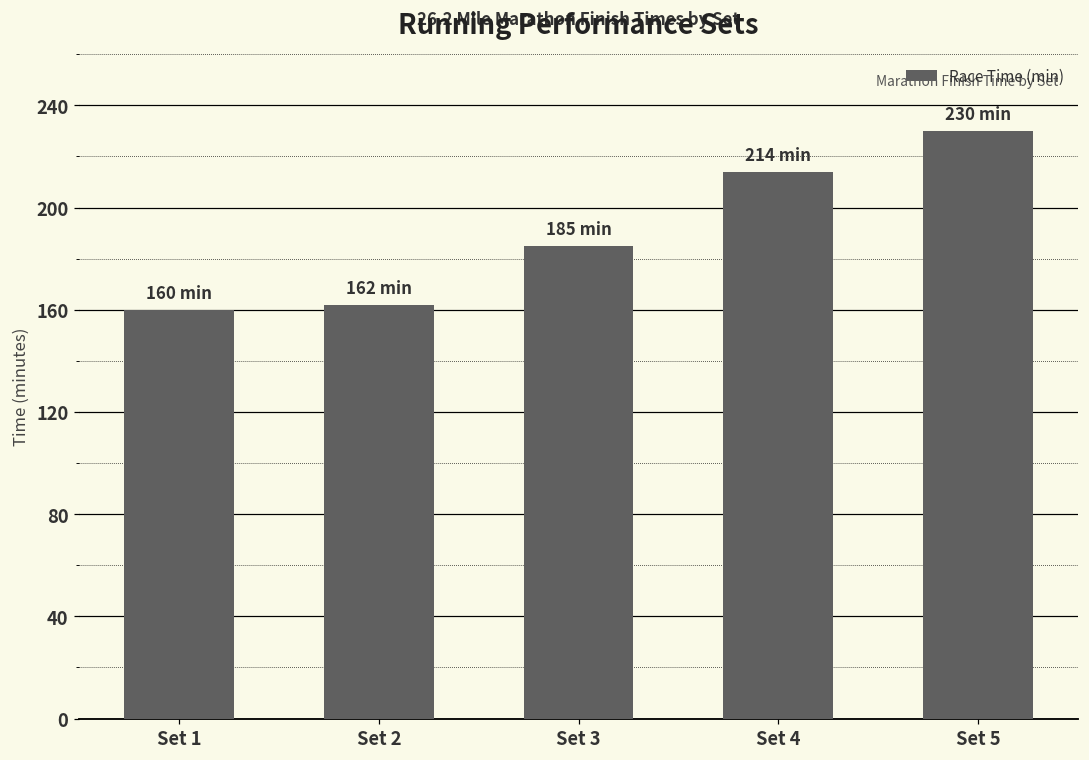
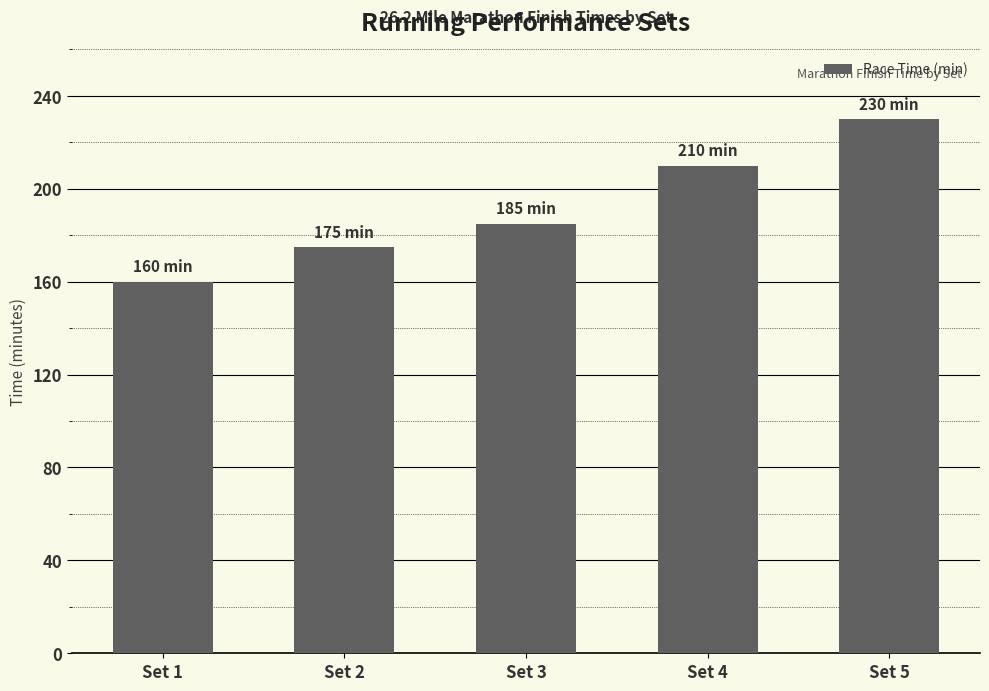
  {
    "Set 1": 160,
-   "Set 2": 162,
+   "Set 2": 175,
    "Set 3": 185,
-   "Set 4": 214,
+   "Set 4": 210,
    "Set 5": 230
  }
